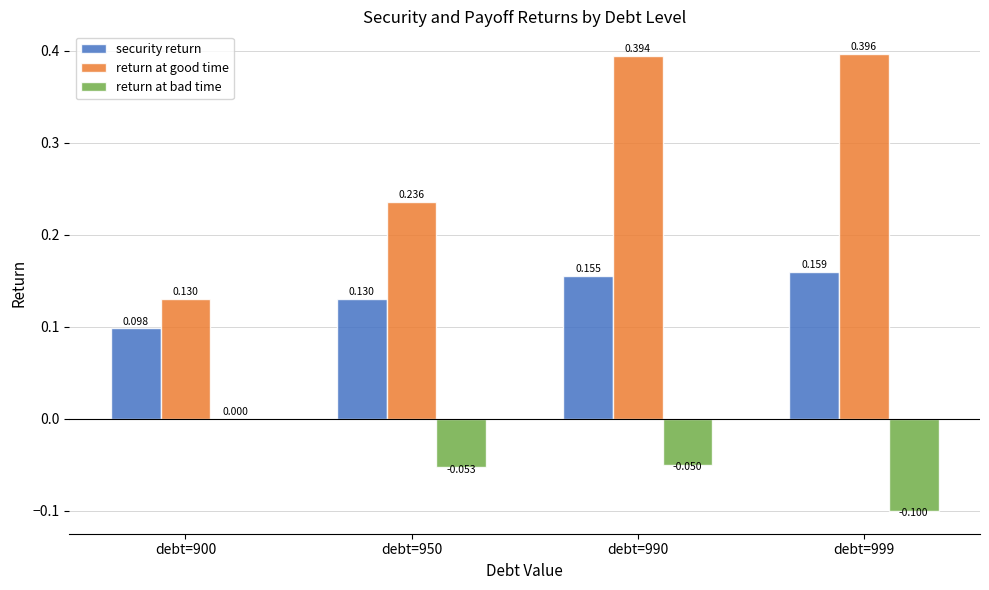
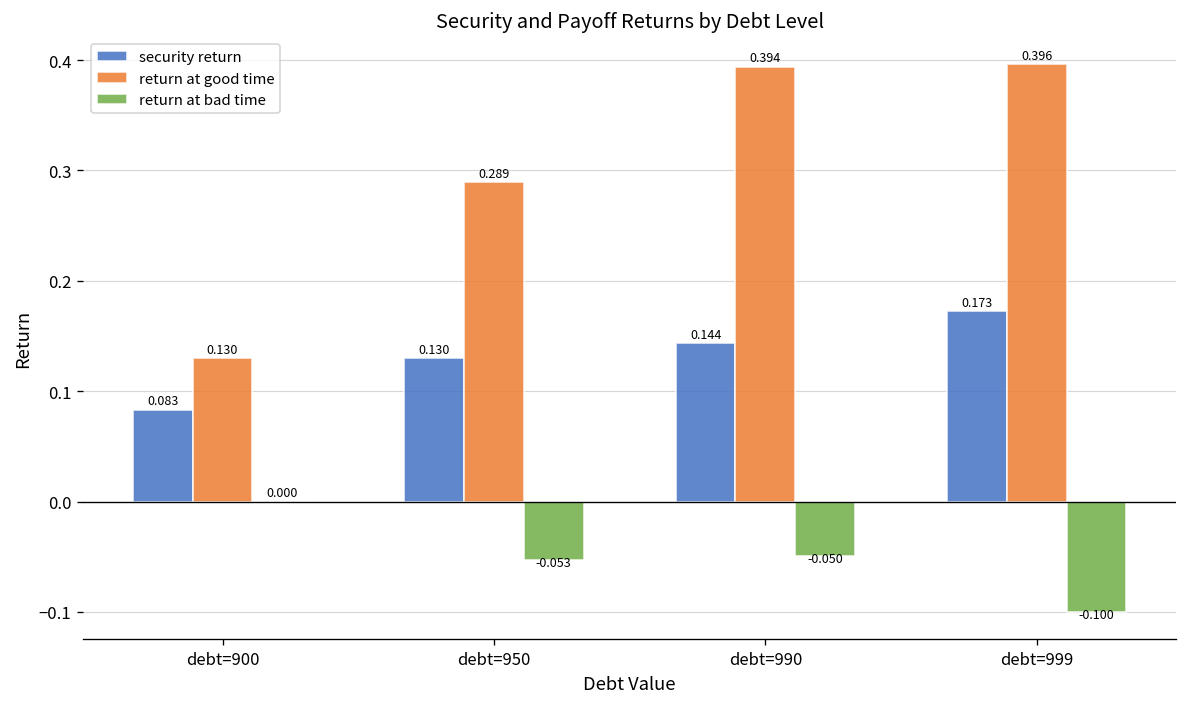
  {
    "security return": {
-     "debt=900": 0.098,
+     "debt=900": 0.083,
      "debt=950": 0.130,
-     "debt=990": 0.155,
-     "debt=999": 0.159
+     "debt=990": 0.144,
+     "debt=999": 0.173
    },
    "return at good time": {
      "debt=900": 0.130,
-     "debt=950": 0.236,
+     "debt=950": 0.289,
      "debt=990": 0.394,
      "debt=999": 0.396
    },
    "return at bad time": {
      "debt=900": 0.000,
      "debt=950": -0.053,
      "debt=990": -0.050,
      "debt=999": -0.100
    }
  }
